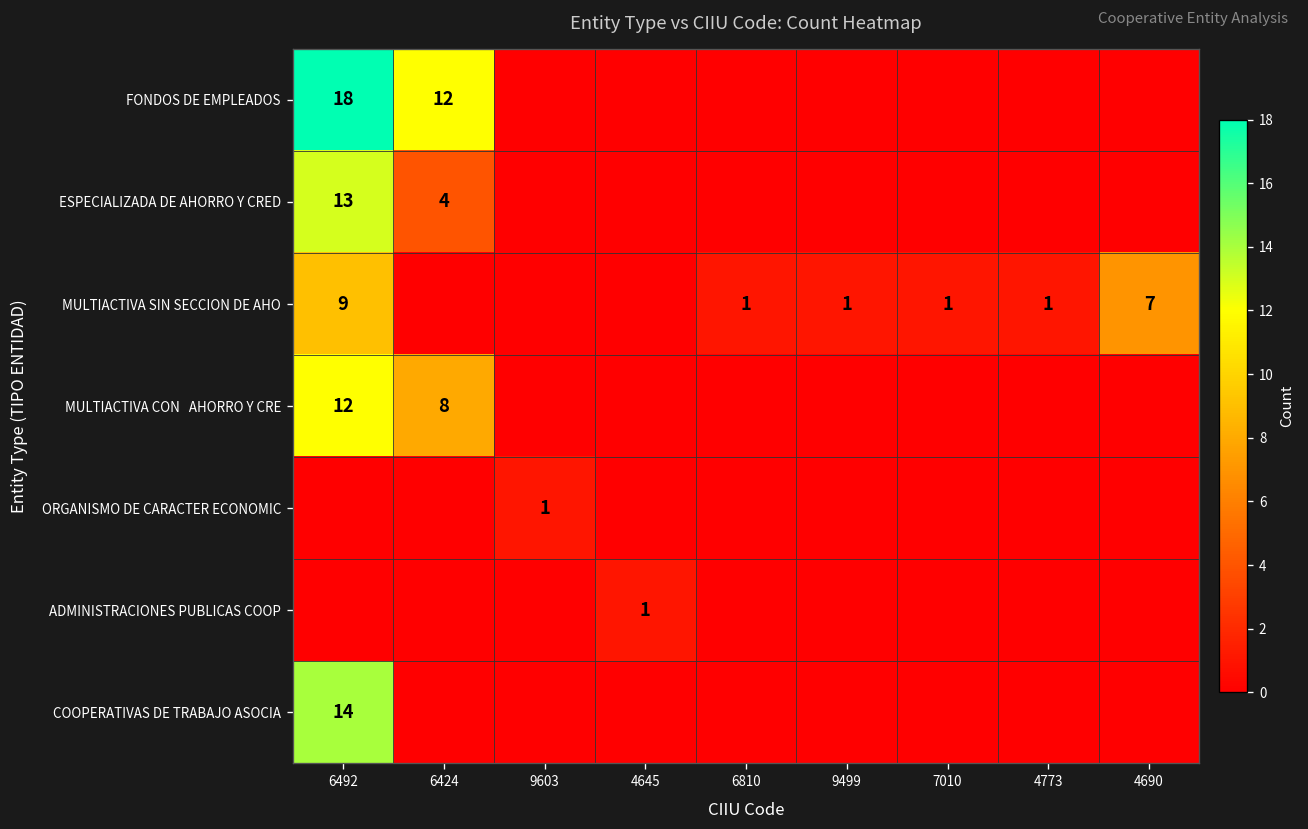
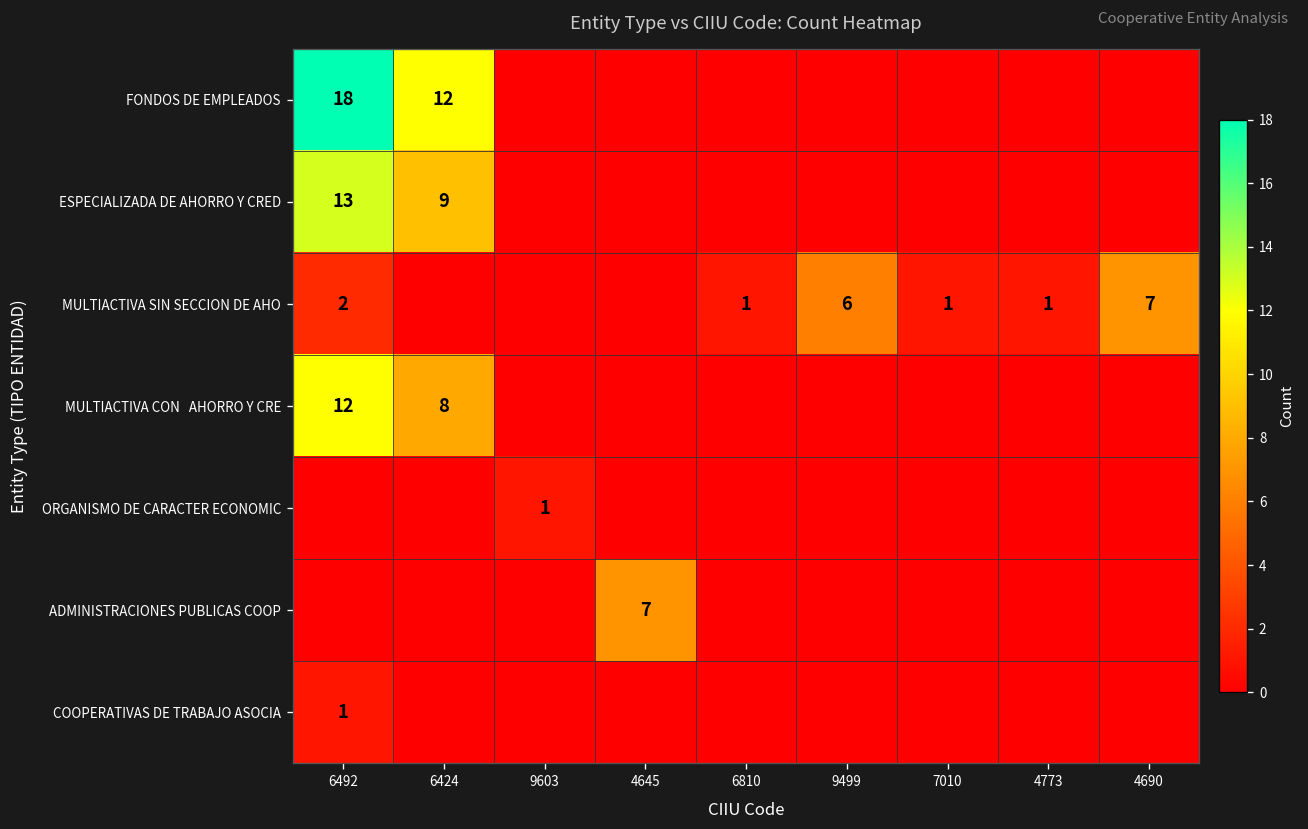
  {
    "FONDOS DE EMPLEADOS": {
      "6492": 18,
      "6424": 12
    },
    "ESPECIALIZADA DE AHORRO Y CRED": {
      "6492": 13,
-     "6424": 4
+     "6424": 9
    },
    "MULTIACTIVA SIN SECCION DE AHO": {
-     "6492": 9,
+     "6492": 2,
      "6810": 1,
-     "9499": 1,
+     "9499": 6,
      "7010": 1,
      "4773": 1,
      "4690": 7
    },
    "MULTIACTIVA CON AHORRO Y CRE": {
      "6492": 12,
      "6424": 8
    },
    "ORGANISMO DE CARACTER ECONOMIC": {
      "9603": 1
    },
    "ADMINISTRACIONES PUBLICAS COOP": {
-     "4645": 1
+     "4645": 7
    },
    "COOPERATIVAS DE TRABAJO ASOCIA": {
-     "6492": 14
+     "6492": 1
    }
  }
